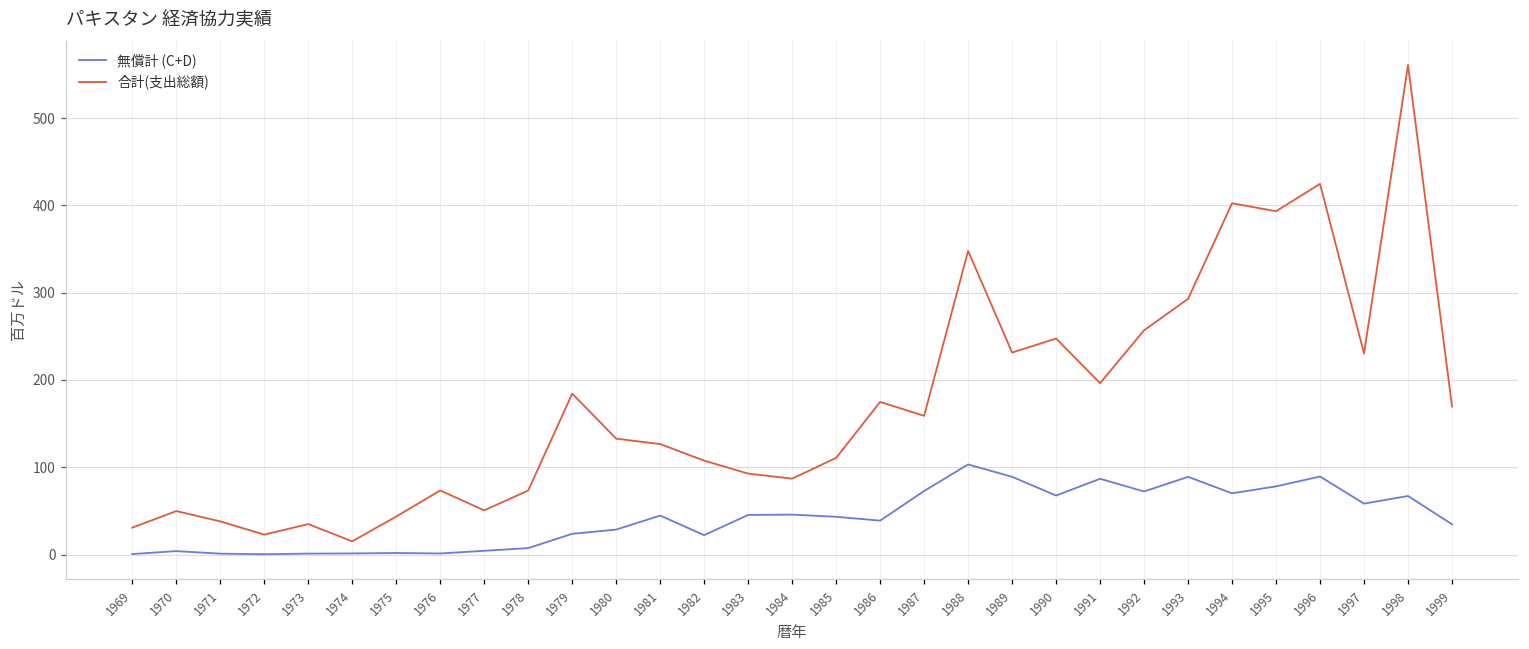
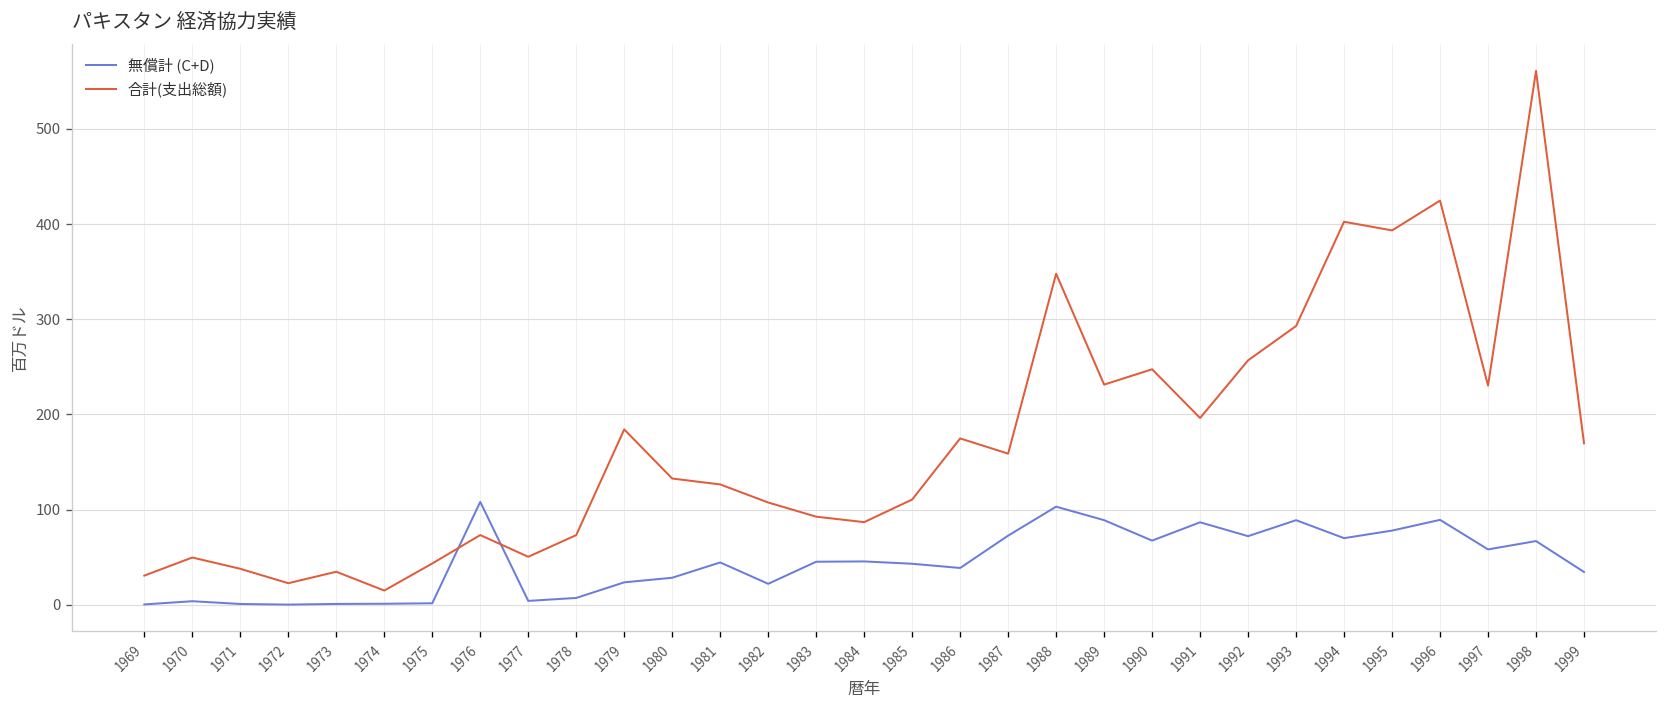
  {
    "無償計 (C+D)": {
      "1969": 0,
      "1970": 0,
      "1971": 0,
      "1972": 0,
      "1973": 0,
      "1974": 0,
      "1975": 0,
-     "1976": 0,
+     "1976": 110,
      "1977": 0,
      "1978": 10,
      "1979": 20,
      "1980": 30,
      "1981": 40,
      "1982": 20,
      "1983": 50,
      "1984": 50,
      "1985": 40,
      "1986": 40,
      "1987": 70,
      "1988": 100,
      "1989": 90,
      "1990": 70,
      "1991": 90,
      "1992": 70,
      "1993": 90,
      "1994": 70,
      "1995": 80,
      "1996": 90,
      "1997": 60,
      "1998": 70,
      "1999": 30
    },
    "合計(支出総額)": {
      "1969": 30,
      "1970": 50,
      "1971": 40,
      "1972": 20,
      "1973": 30,
      "1974": 20,
      "1975": 40,
      "1976": 70,
      "1977": 50,
      "1978": 70,
      "1979": 180,
      "1980": 130,
      "1981": 130,
      "1982": 110,
      "1983": 90,
      "1984": 90,
      "1985": 110,
      "1986": 170,
      "1987": 160,
      "1988": 350,
      "1989": 230,
      "1990": 250,
      "1991": 200,
      "1992": 260,
      "1993": 290,
      "1994": 400,
      "1995": 390,
      "1996": 420,
      "1997": 230,
      "1998": 560,
      "1999": 170
    }
  }
